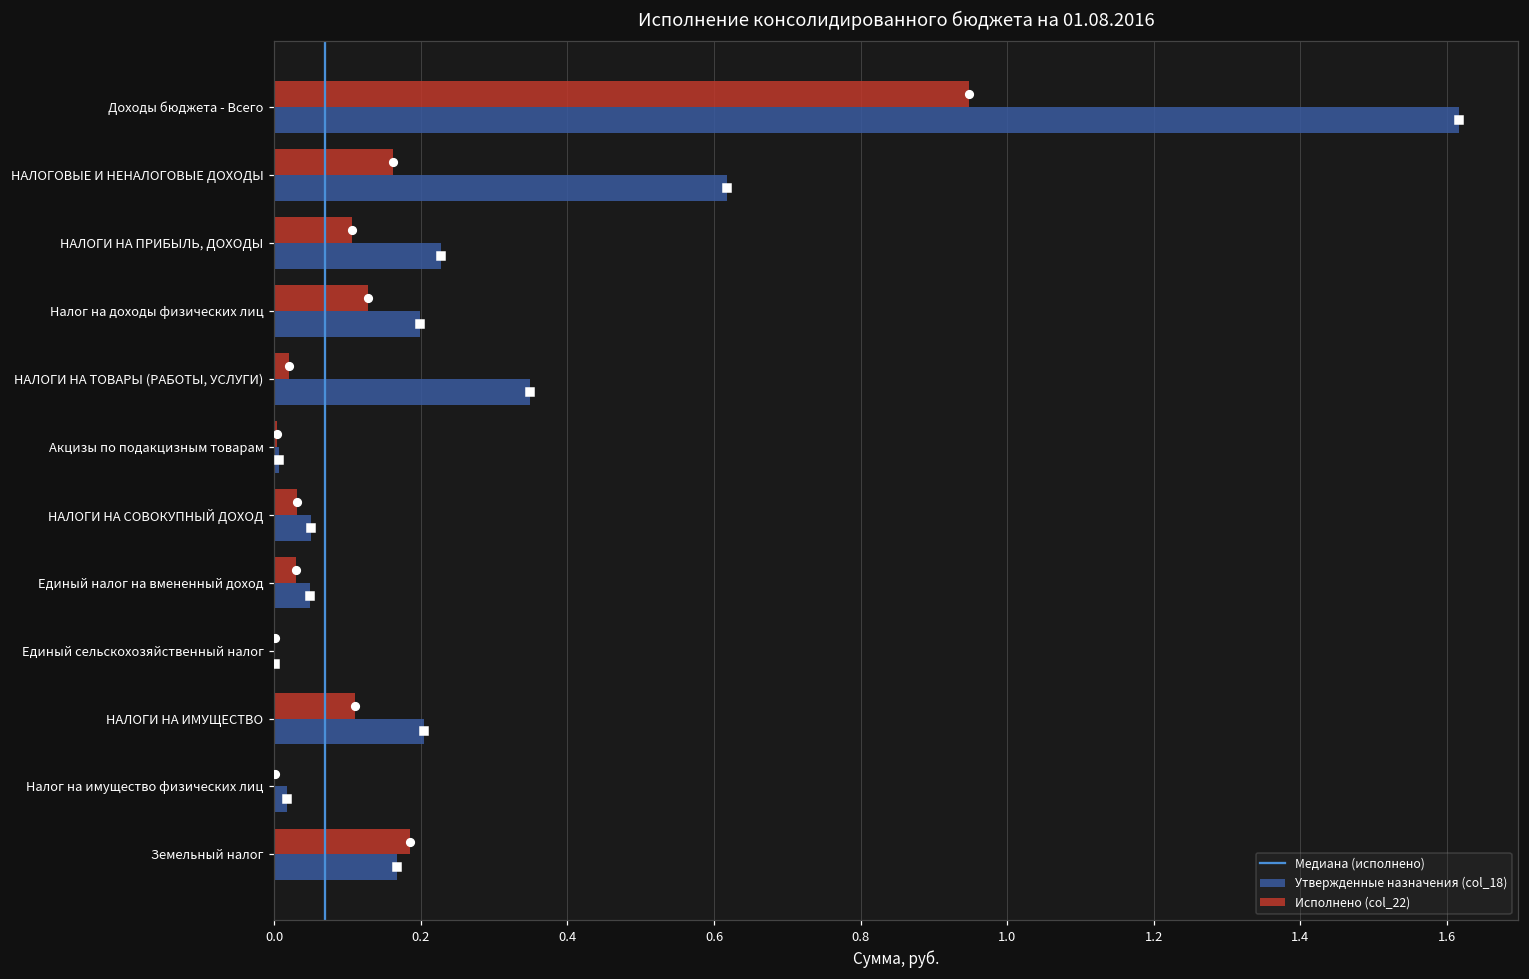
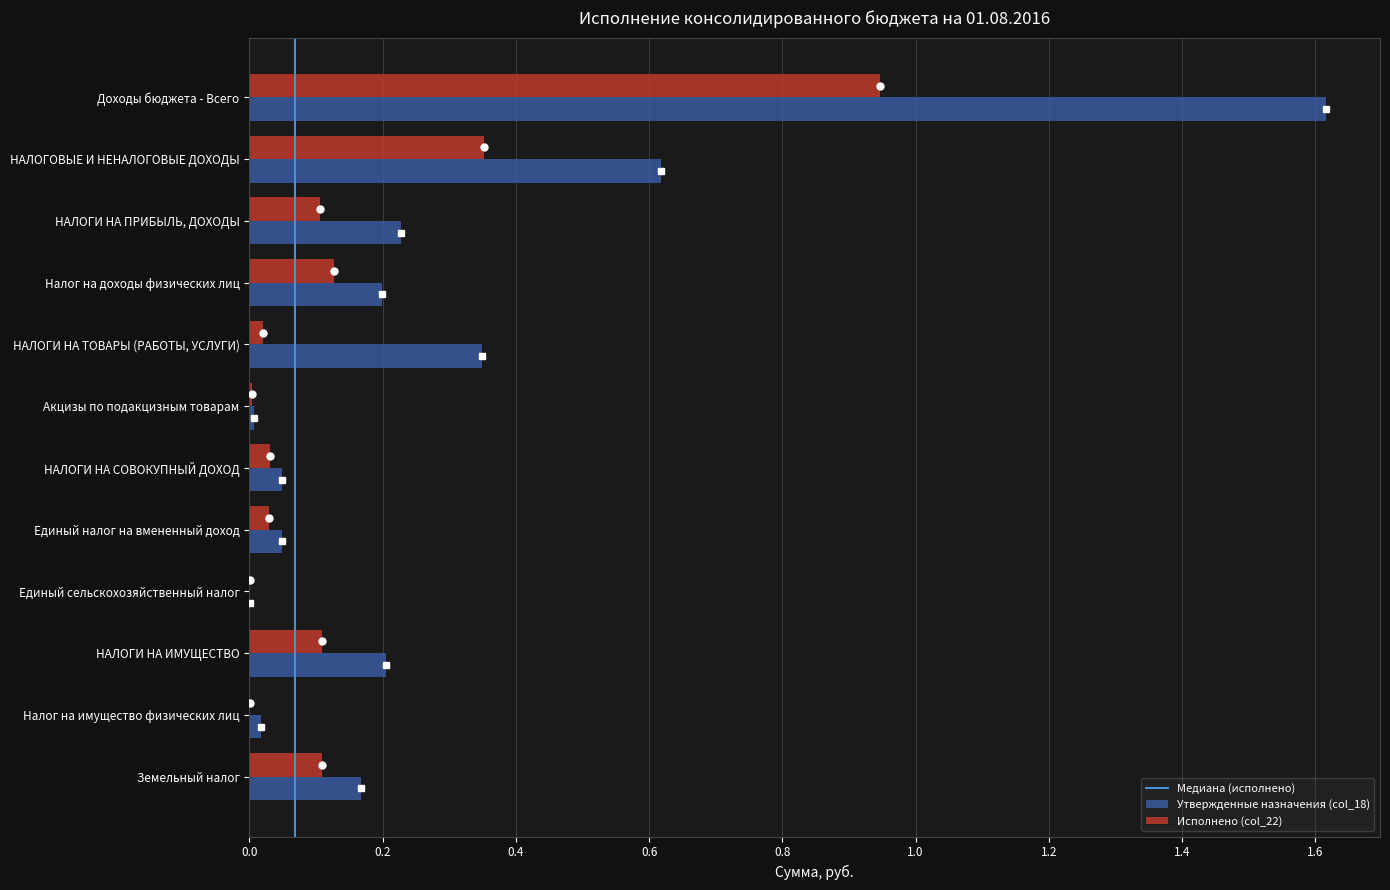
  {
    "Утвержденные назначения (col_18)": {
      "Доходы бюджета - Всего": 1.62,
      "НАЛОГОВЫЕ И НЕНАЛОГОВЫЕ ДОХОДЫ": 0.62,
      "НАЛОГИ НА ПРИБЫЛЬ, ДОХОДЫ": 0.23,
      "Налог на доходы физических лиц": 0.20,
      "НАЛОГИ НА ТОВАРЫ (РАБОТЫ, УСЛУГИ)": 0.35,
      "Акцизы по подакцизным товарам": 0.01,
      "НАЛОГИ НА СОВОКУПНЫЙ ДОХОД": 0.05,
      "Единый налог на вмененный доход": 0.05,
      "НАЛОГИ НА ИМУЩЕСТВО": 0.20,
      "Налог на имущество физических лиц": 0.02,
      "Земельный налог": 0.17
    },
    "Исполнено (col_22)": {
      "Доходы бюджета - Всего": 0.95,
-     "НАЛОГОВЫЕ И НЕНАЛОГОВЫЕ ДОХОДЫ": 0.16,
+     "НАЛОГОВЫЕ И НЕНАЛОГОВЫЕ ДОХОДЫ": 0.35,
      "НАЛОГИ НА ПРИБЫЛЬ, ДОХОДЫ": 0.11,
      "Налог на доходы физических лиц": 0.13,
      "НАЛОГИ НА ТОВАРЫ (РАБОТЫ, УСЛУГИ)": 0.02,
      "Акцизы по подакцизным товарам": 0.00,
      "НАЛОГИ НА СОВОКУПНЫЙ ДОХОД": 0.03,
      "Единый налог на вмененный доход": 0.03,
      "НАЛОГИ НА ИМУЩЕСТВО": 0.11,
-     "Земельный налог": 0.19
+     "Земельный налог": 0.11
    }
  }
